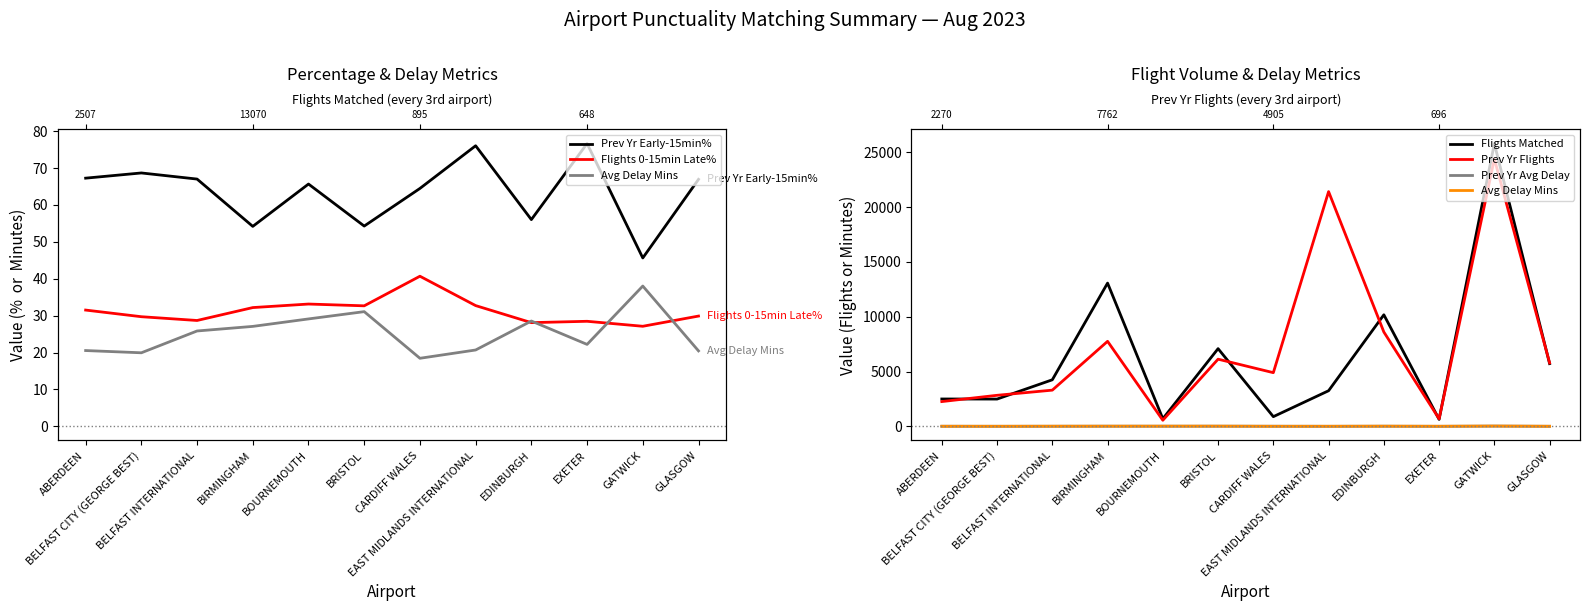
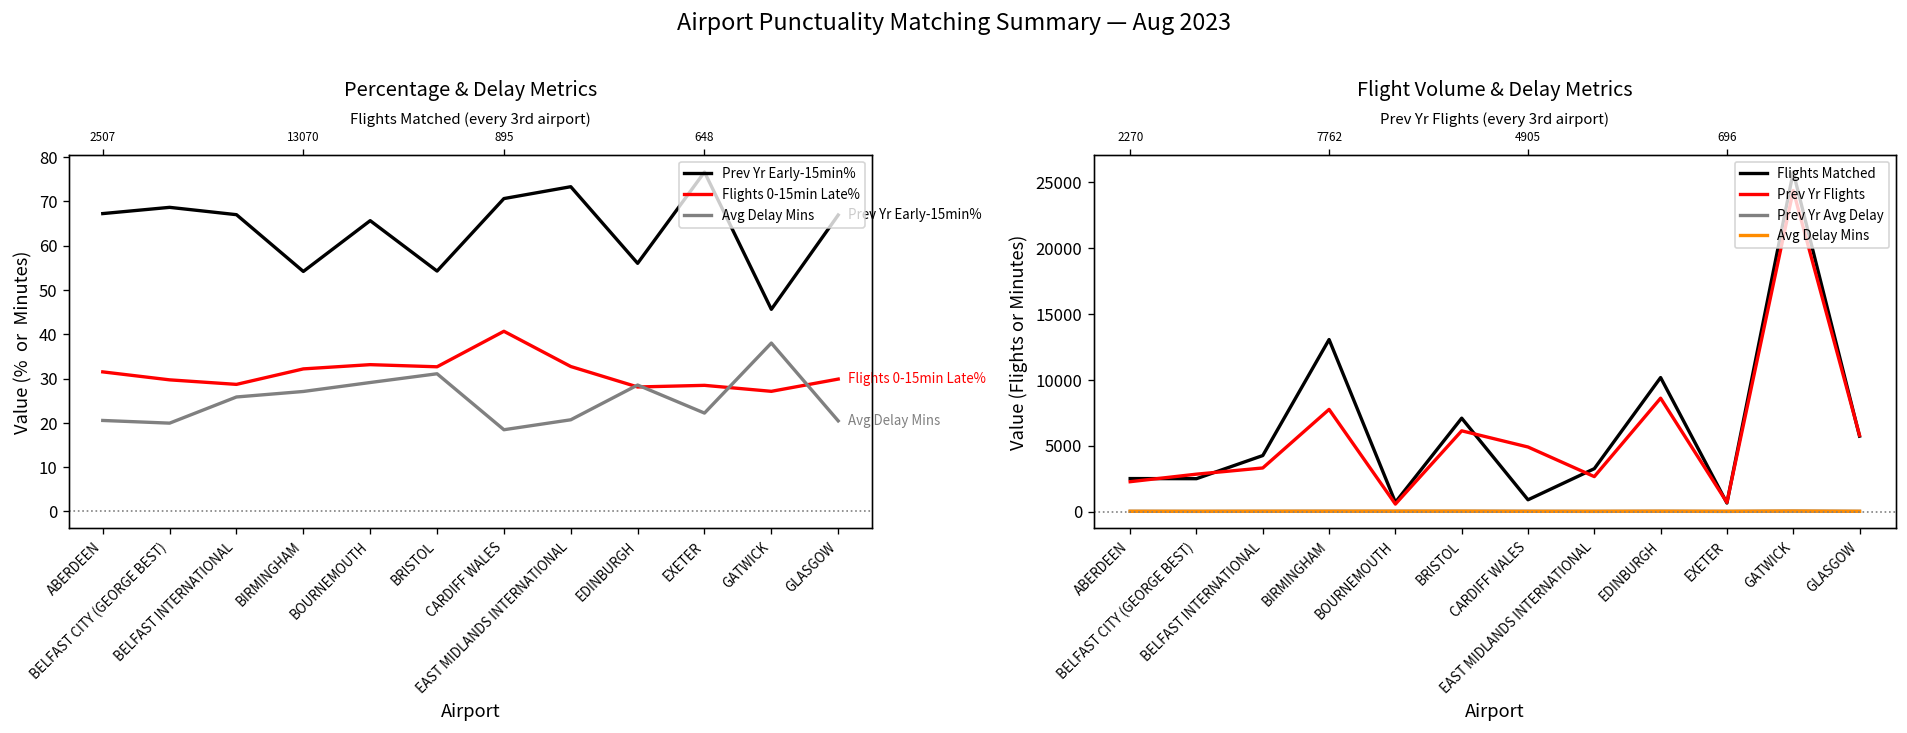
  {
    "Percentage & Delay Metrics": {
      "Prev Yr Early-15min%": {
        "ABERDEEN": 67,
        "BELFAST CITY (GEORGE BEST)": 69,
        "BELFAST INTERNATIONAL": 67,
        "BIRMINGHAM": 54,
        "BOURNEMOUTH": 66,
        "BRISTOL": 54,
-       "CARDIFF WALES": 64,
-       "EAST MIDLANDS INTERNATIONAL": 76,
+       "CARDIFF WALES": 71,
+       "EAST MIDLANDS INTERNATIONAL": 73,
        "EDINBURGH": 56,
        "GATWICK": 46
      },
      "Flights 0-15min Late%": {
        "ABERDEEN": 32,
        "BELFAST CITY (GEORGE BEST)": 30,
        "BELFAST INTERNATIONAL": 29,
        "BIRMINGHAM": 32,
        "BOURNEMOUTH": 33,
        "BRISTOL": 33,
        "CARDIFF WALES": 41,
        "EAST MIDLANDS INTERNATIONAL": 33,
        "EXETER": 28,
        "GATWICK": 27
      }
    },
    "Flight Volume & Delay Metrics": {
      "Flights Matched": {
        "ABERDEEN": 2500,
        "BELFAST CITY (GEORGE BEST)": 2500,
        "BELFAST INTERNATIONAL": 4300,
        "BIRMINGHAM": 13100,
        "BRISTOL": 7100,
        "CARDIFF WALES": 900,
        "EAST MIDLANDS INTERNATIONAL": 3300,
        "EDINBURGH": 10200
      },
      "Prev Yr Flights": {
        "ABERDEEN": 2300,
        "BELFAST CITY (GEORGE BEST)": 2800,
        "BELFAST INTERNATIONAL": 3300,
        "BIRMINGHAM": 7800,
        "BRISTOL": 6100,
        "CARDIFF WALES": 4900,
-       "EAST MIDLANDS INTERNATIONAL": 21400,
+       "EAST MIDLANDS INTERNATIONAL": 2700,
        "EDINBURGH": 8600
      },
      "Avg Delay Mins": {
        "ABERDEEN": 0,
        "BELFAST CITY (GEORGE BEST)": 0,
        "BELFAST INTERNATIONAL": 0,
        "BIRMINGHAM": 0,
        "BOURNEMOUTH": 0,
        "BRISTOL": 0,
        "CARDIFF WALES": 0,
        "EAST MIDLANDS INTERNATIONAL": 0,
        "EDINBURGH": 0,
        "EXETER": 0,
        "GATWICK": 0,
        "GLASGOW": 0
      }
    }
  }
